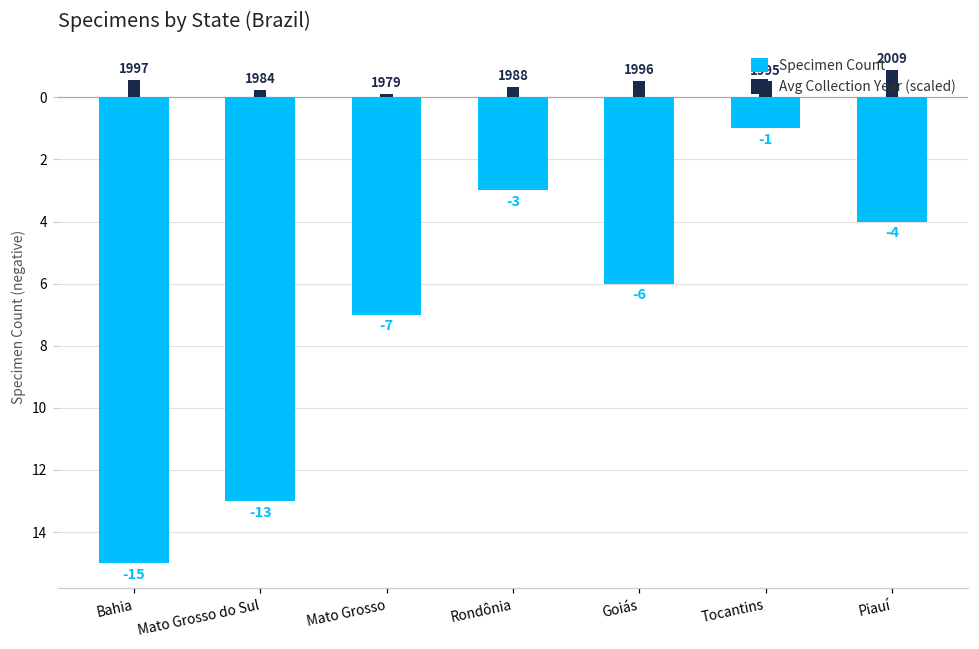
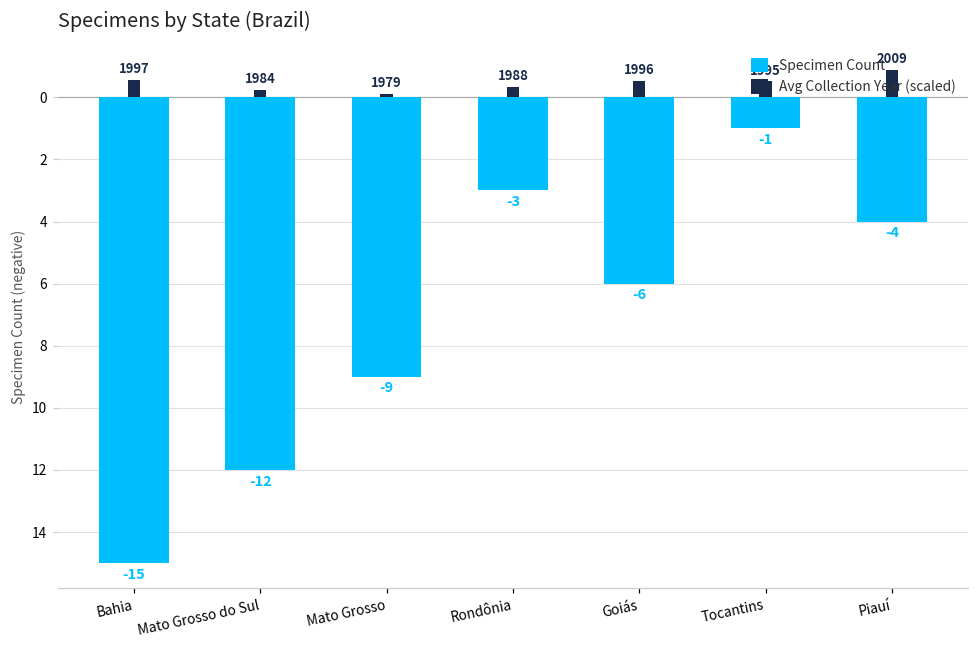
  {
    "Specimen Count": {
      "Bahia": -15,
-     "Mato Grosso do Sul": -13,
-     "Mato Grosso": -7,
+     "Mato Grosso do Sul": -12,
+     "Mato Grosso": -9,
      "Rondônia": -3,
      "Goiás": -6,
      "Tocantins": -1,
      "Piauí": -4
    }
  }
